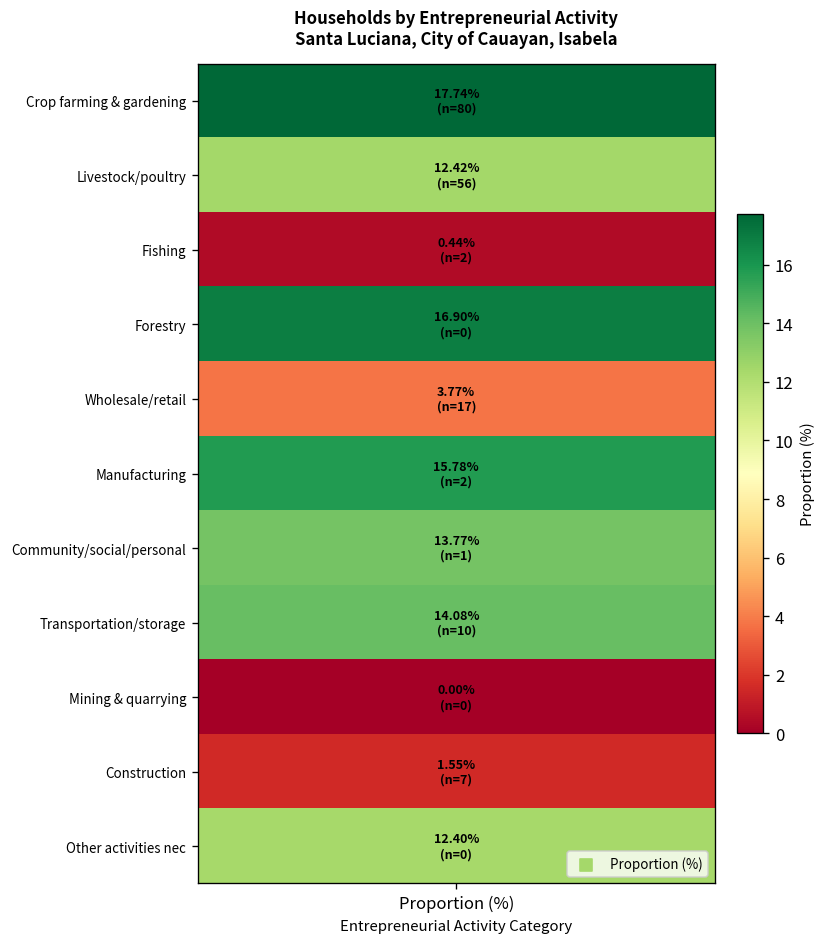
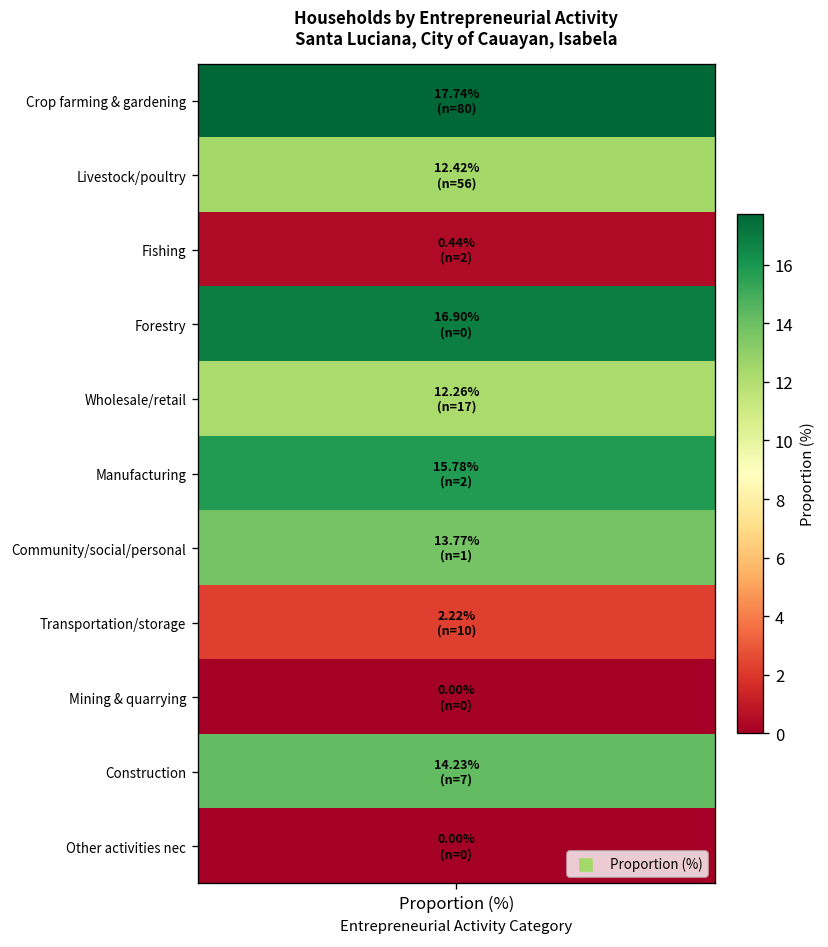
  {
    "Wholesale/retail": {
-     "Proportion (%)": "3.77%"
+     "Proportion (%)": "12.26%"
    },
    "Transportation/storage": {
-     "Proportion (%)": "14.08%"
+     "Proportion (%)": "2.22%"
    },
    "Construction": {
-     "Proportion (%)": "1.55%"
+     "Proportion (%)": "14.23%"
    },
    "Other activities nec": {
-     "Proportion (%)": "12.40%"
+     "Proportion (%)": "0.00%"
    }
  }
